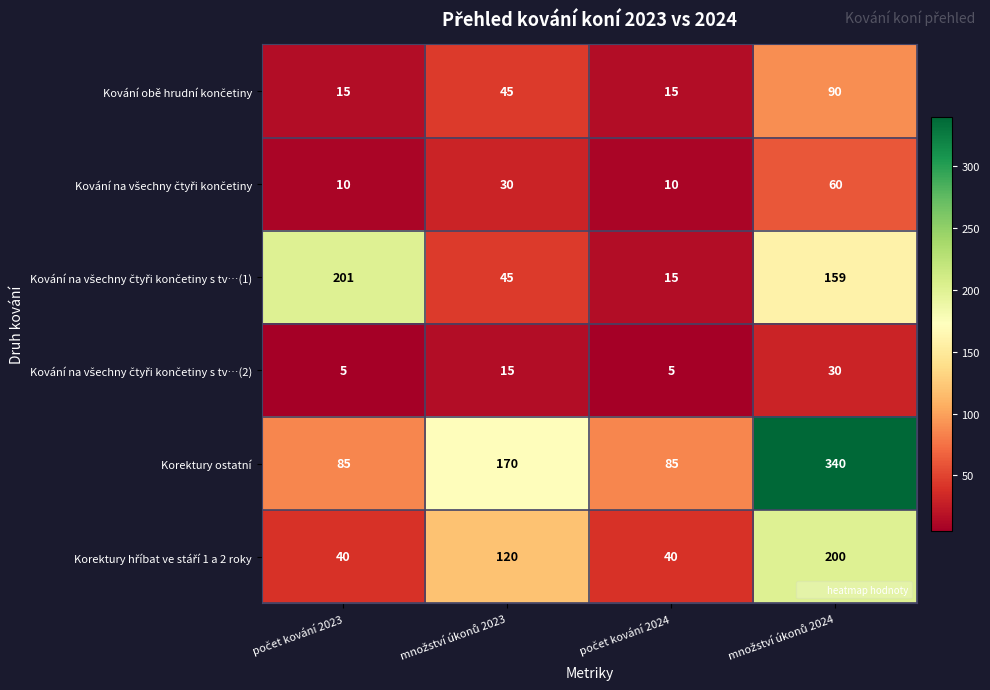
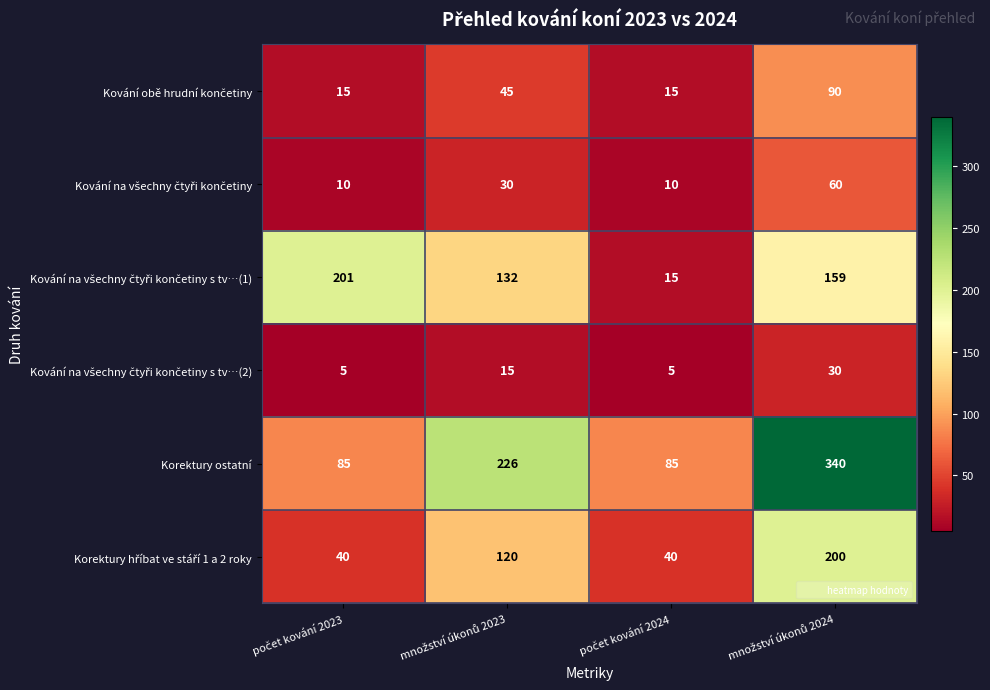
  {
    "Kování obě hrudní končetiny": {
      "počet kování 2023": 15,
      "množství úkonů 2023": 45,
      "počet kování 2024": 15,
      "množství úkonů 2024": 90
    },
    "Kování na všechny čtyři končetiny": {
      "počet kování 2023": 10,
      "množství úkonů 2023": 30,
      "počet kování 2024": 10,
      "množství úkonů 2024": 60
    },
    "Kování na všechny čtyři končetiny s tv…(1)": {
      "počet kování 2023": 201,
-     "množství úkonů 2023": 45,
+     "množství úkonů 2023": 132,
      "počet kování 2024": 15,
      "množství úkonů 2024": 159
    },
    "Kování na všechny čtyři končetiny s tv…(2)": {
      "počet kování 2023": 5,
      "množství úkonů 2023": 15,
      "počet kování 2024": 5,
      "množství úkonů 2024": 30
    },
    "Korektury ostatní": {
      "počet kování 2023": 85,
-     "množství úkonů 2023": 170,
+     "množství úkonů 2023": 226,
      "počet kování 2024": 85,
      "množství úkonů 2024": 340
    },
    "Korektury hříbat ve stáří 1 a 2 roky": {
      "počet kování 2023": 40,
      "množství úkonů 2023": 120,
      "počet kování 2024": 40,
      "množství úkonů 2024": 200
    }
  }
